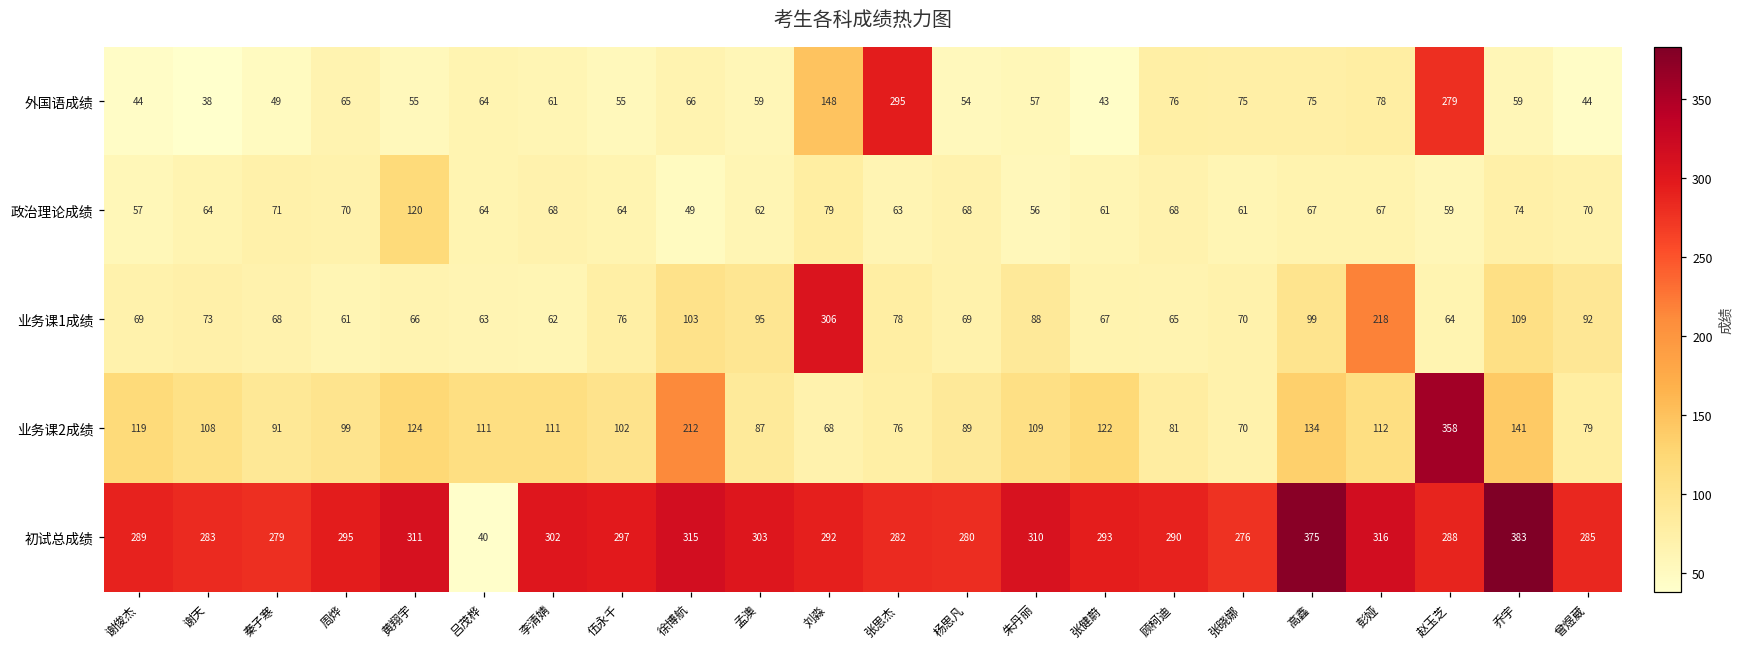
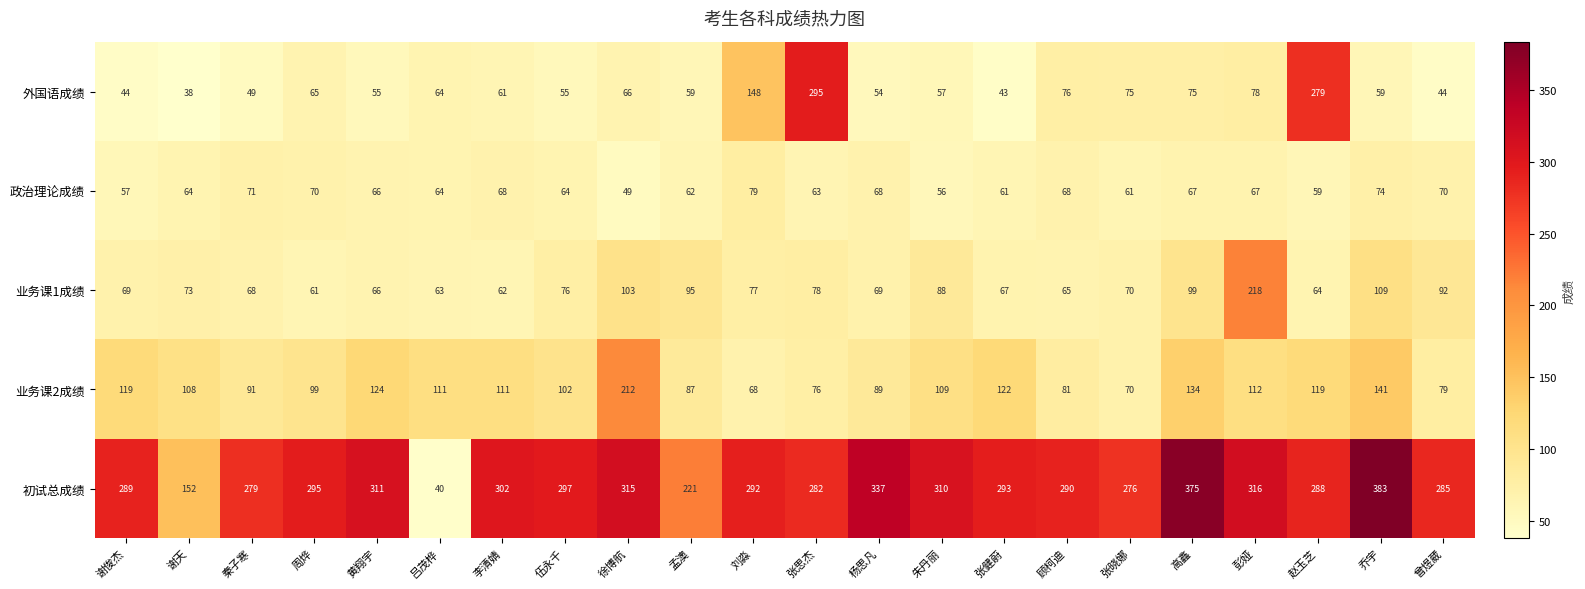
  {
    "外国语成绩": {
      "谢俊杰": 44,
      "谢天": 38,
      "秦子寒": 49,
      "周烨": 65,
      "黄翔宇": 55,
      "吕茂桦": 64,
      "李清婧": 61,
      "伍永千": 55,
      "徐博航": 66,
      "孟澳": 59,
      "刘淼": 148,
      "张思杰": 295,
      "杨思凡": 54,
      "朱丹丽": 57,
      "张健蔚": 43,
      "顾柯迪": 76,
      "张晓娜": 75,
      "高鑫": 75,
      "彭娅": 78,
      "赵玉芝": 279,
      "乔宇": 59,
      "曾煜葳": 44
    },
    "政治理论成绩": {
      "谢俊杰": 57,
      "谢天": 64,
      "秦子寒": 71,
      "周烨": 70,
-     "黄翔宇": 120,
+     "黄翔宇": 66,
      "吕茂桦": 64,
      "李清婧": 68,
      "伍永千": 64,
      "徐博航": 49,
      "孟澳": 62,
      "刘淼": 79,
      "张思杰": 63,
      "杨思凡": 68,
      "朱丹丽": 56,
      "张健蔚": 61,
      "顾柯迪": 68,
      "张晓娜": 61,
      "高鑫": 67,
      "彭娅": 67,
      "赵玉芝": 59,
      "乔宇": 74,
      "曾煜葳": 70
    },
    "业务课1成绩": {
      "谢俊杰": 69,
      "谢天": 73,
      "秦子寒": 68,
      "周烨": 61,
      "黄翔宇": 66,
      "吕茂桦": 63,
      "李清婧": 62,
      "伍永千": 76,
      "徐博航": 103,
      "孟澳": 95,
-     "刘淼": 306,
+     "刘淼": 77,
      "张思杰": 78,
      "杨思凡": 69,
      "朱丹丽": 88,
      "张健蔚": 67,
      "顾柯迪": 65,
      "张晓娜": 70,
      "高鑫": 99,
      "彭娅": 218,
      "赵玉芝": 64,
      "乔宇": 109,
      "曾煜葳": 92
    },
    "业务课2成绩": {
      "谢俊杰": 119,
      "谢天": 108,
      "秦子寒": 91,
      "周烨": 99,
      "黄翔宇": 124,
      "吕茂桦": 111,
      "李清婧": 111,
      "伍永千": 102,
      "徐博航": 212,
      "孟澳": 87,
      "刘淼": 68,
      "张思杰": 76,
      "杨思凡": 89,
      "朱丹丽": 109,
      "张健蔚": 122,
      "顾柯迪": 81,
      "张晓娜": 70,
      "高鑫": 134,
      "彭娅": 112,
-     "赵玉芝": 358,
+     "赵玉芝": 119,
      "乔宇": 141,
      "曾煜葳": 79
    },
    "初试总成绩": {
      "谢俊杰": 289,
-     "谢天": 283,
+     "谢天": 152,
      "秦子寒": 279,
      "周烨": 295,
      "黄翔宇": 311,
      "吕茂桦": 40,
      "李清婧": 302,
      "伍永千": 297,
      "徐博航": 315,
-     "孟澳": 303,
+     "孟澳": 221,
      "刘淼": 292,
      "张思杰": 282,
-     "杨思凡": 280,
+     "杨思凡": 337,
      "朱丹丽": 310,
      "张健蔚": 293,
      "顾柯迪": 290,
      "张晓娜": 276,
      "高鑫": 375,
      "彭娅": 316,
      "赵玉芝": 288,
      "乔宇": 383,
      "曾煜葳": 285
    }
  }
